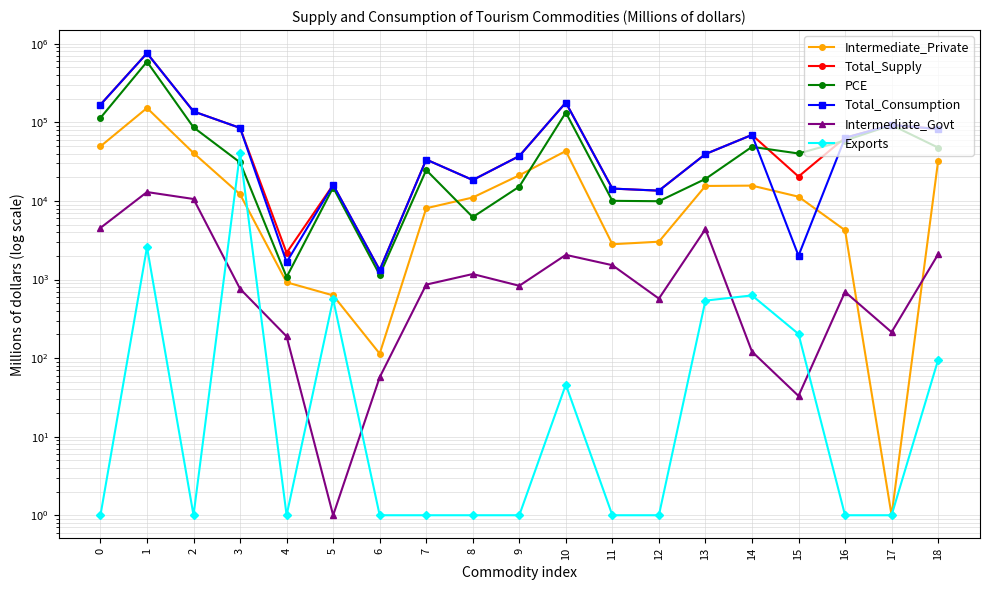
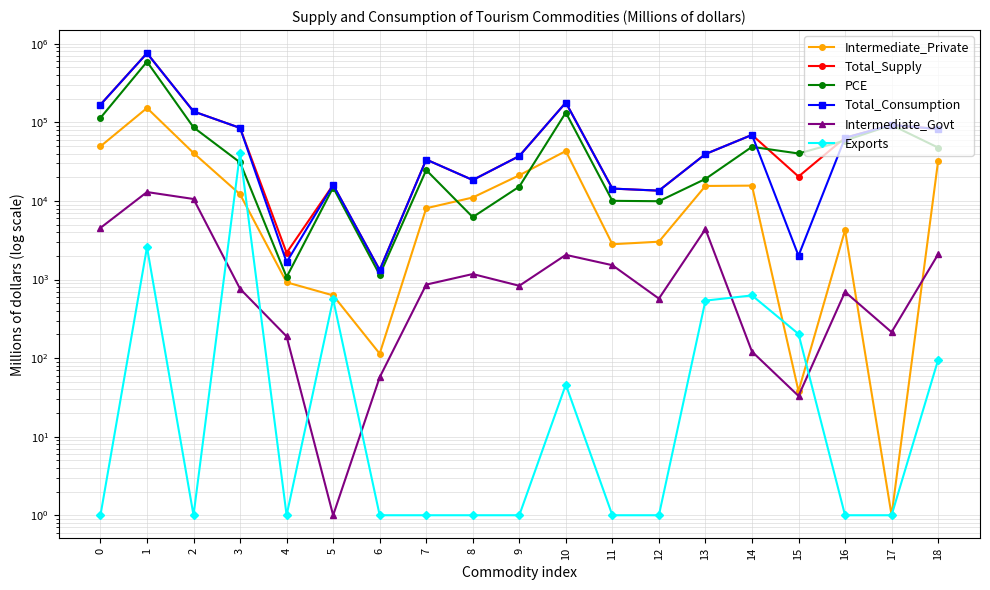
  {
    "Intermediate_Private": {
      "0": 50000,
      "1": 150000,
      "2": 40000,
      "3": 12000,
      "4": 900,
      "5": 600,
      "6": 110,
      "7": 8000,
      "8": 11000,
      "9": 21000,
      "10": 40000,
      "11": 2800,
      "12": 3000,
      "13": 16000,
      "14": 16000,
-     "15": 11000,
+     "15": 40,
      "16": 4000,
      "18": 32000
    },
    "Total_Supply": {
      "4": 2200,
      "15": 20000
    },
    "PCE": {
      "0": 110000,
      "1": 600000,
      "2": 90000,
      "3": 31000,
      "4": 1100,
      "5": 15000,
      "6": 1100,
      "7": 25000,
      "8": 6000,
      "9": 15000,
      "10": 130000,
      "11": 10000,
      "12": 10000,
      "13": 19000,
      "14": 50000,
      "15": 40000
    },
    "Total_Consumption": {
      "4": 1700,
      "15": 2000
    },
    "Intermediate_Govt": {
      "0": 5000,
      "1": 13000,
      "2": 11000,
      "3": 800,
      "4": 190,
      "5": 1,
      "6": 60,
      "7": 900,
      "8": 1200,
      "9": 800,
      "10": 2100,
      "11": 1500,
      "12": 600,
      "13": 4000,
      "14": 120,
      "15": 33,
      "16": 700,
      "17": 210,
      "18": 2100
    },
    "Exports": {
      "0": 1,
      "1": 2600,
      "2": 1,
      "3": 40000,
      "4": 1,
      "5": 600,
      "6": 1,
      "7": 1,
      "8": 1,
      "9": 1,
      "10": 50,
      "11": 1,
      "12": 1,
      "13": 500,
      "14": 600,
      "15": 200,
      "16": 1,
      "18": 100
    }
  }
